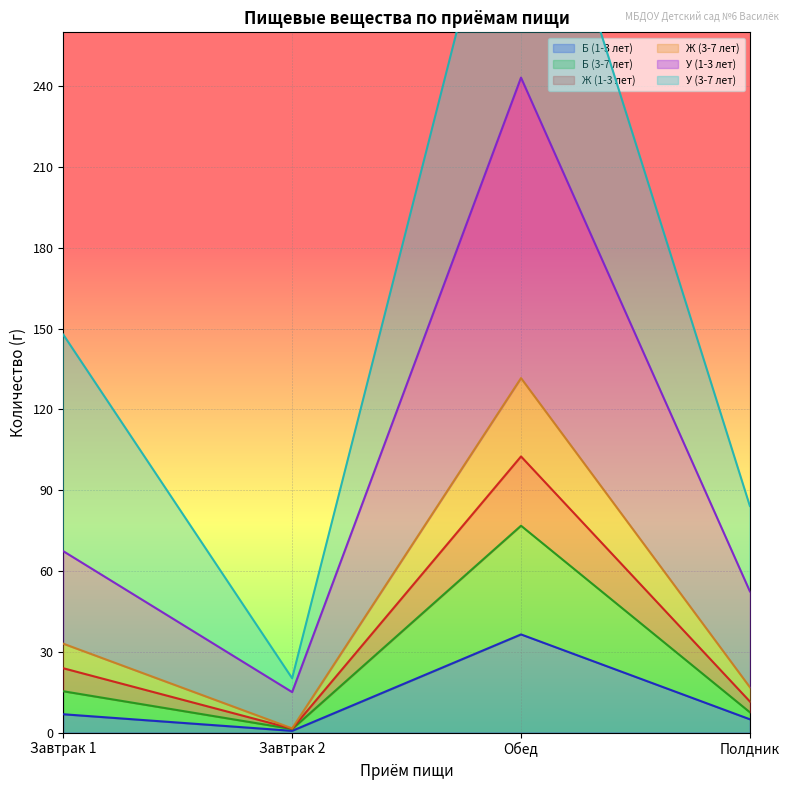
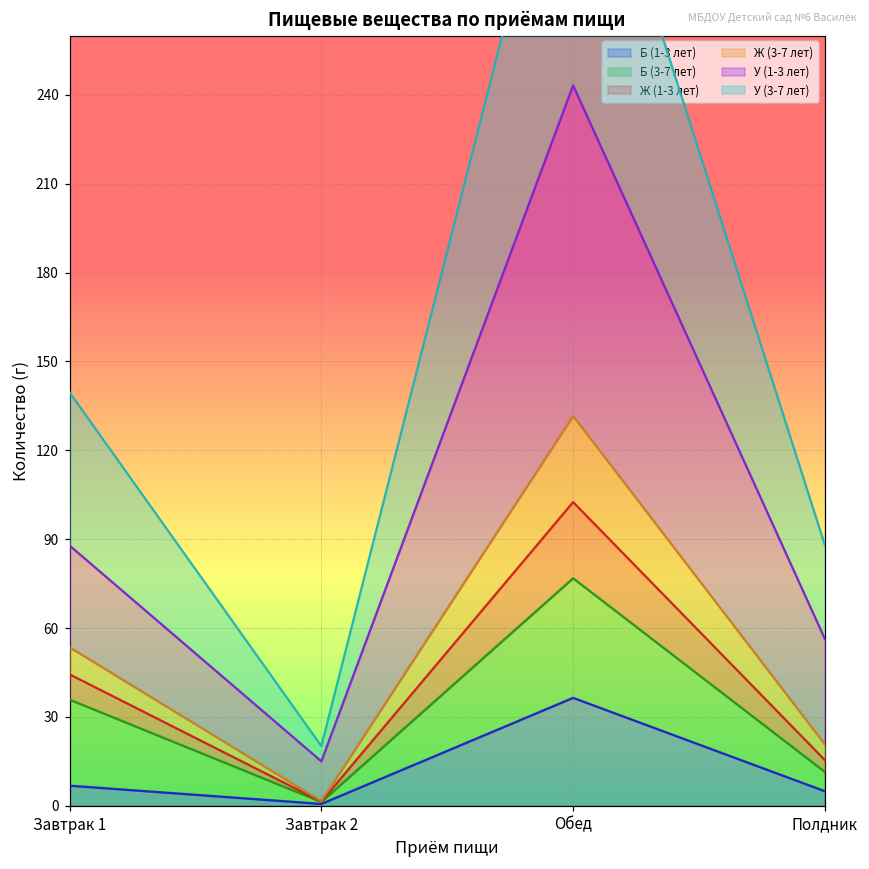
  {
    "Б (3-7 лет)": {
-     "Завтрак 1": 9,
+     "Завтрак 1": 29,
      "Обед": 40,
-     "Полдник": 3
+     "Полдник": 6
    },
    "У (3-7 лет)": {
-     "Завтрак 1": 80,
+     "Завтрак 1": 52,
      "Завтрак 2": 5,
      "Полдник": 32
    }
  }
